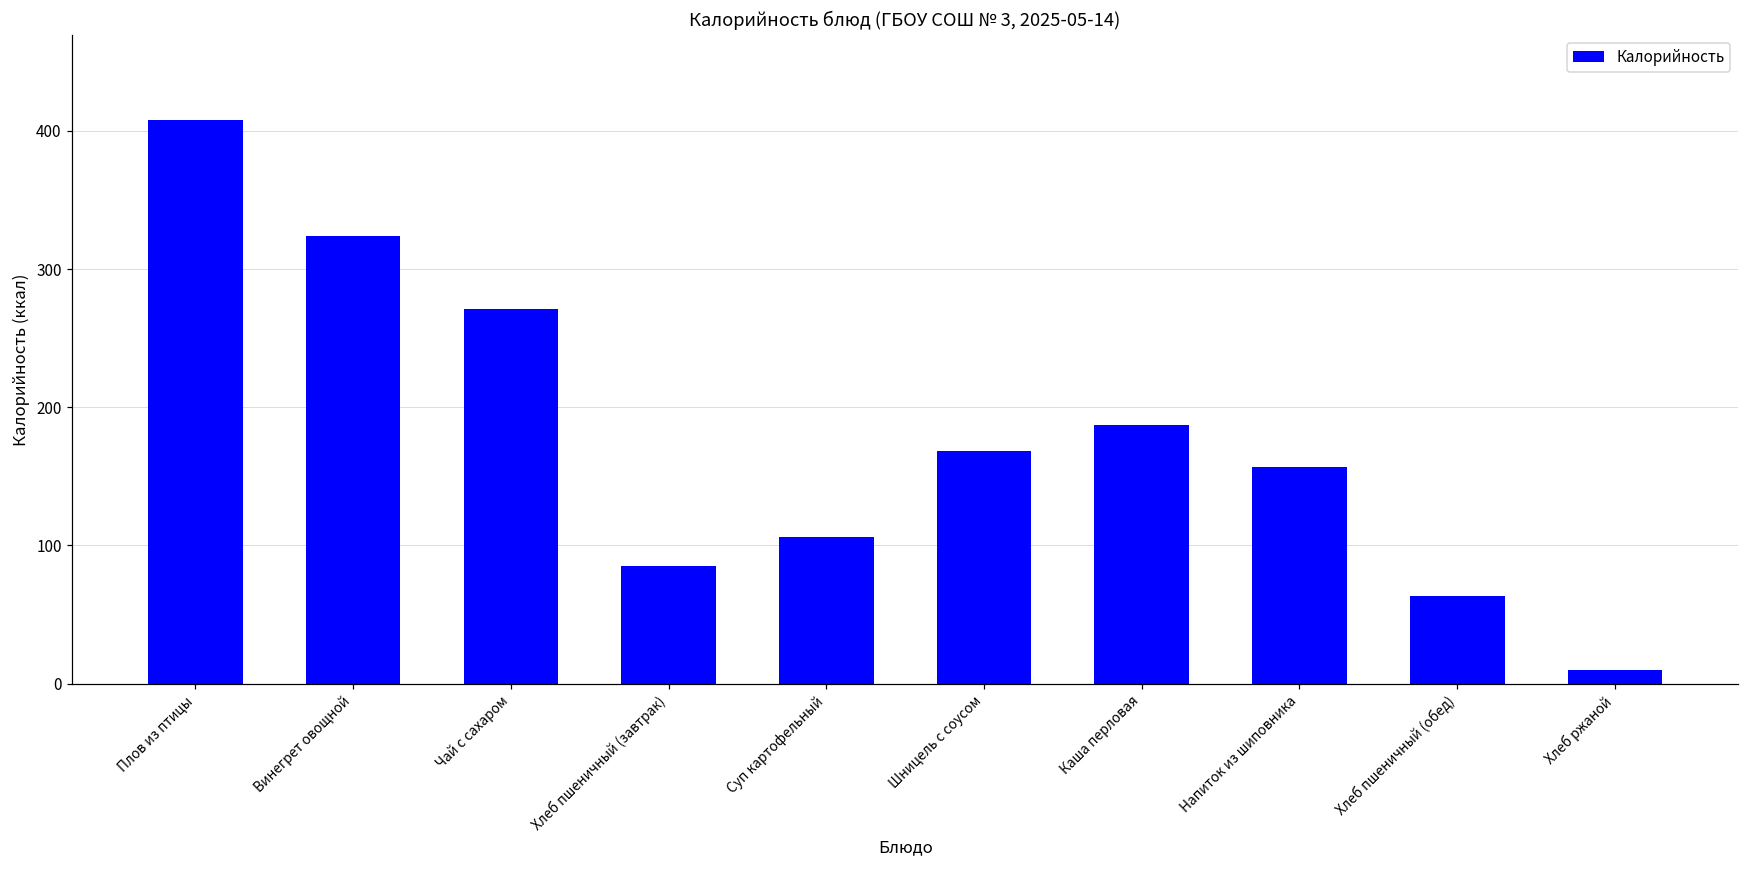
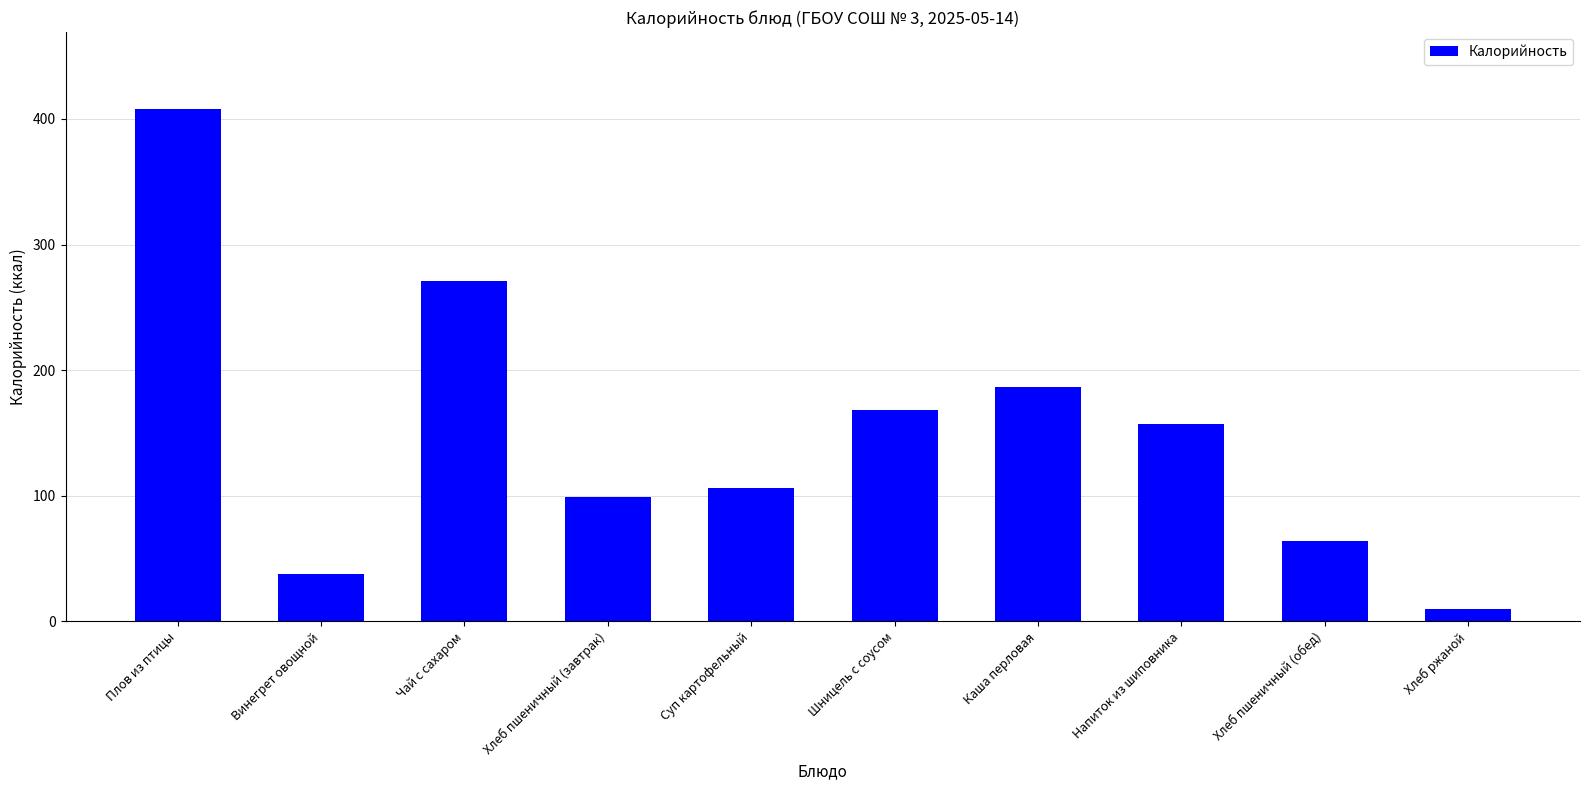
  {
    "Плов из птицы": 408,
-   "Винегрет овощной": 324,
+   "Винегрет овощной": 38,
    "Чай с сахаром": 271,
-   "Хлеб пшеничный (завтрак)": 85,
+   "Хлеб пшеничный (завтрак)": 99,
    "Суп картофельный": 106,
    "Шницель с соусом": 168,
    "Каша перловая": 187,
    "Напиток из шиповника": 157,
    "Хлеб пшеничный (обед)": 64,
    "Хлеб ржаной": 10
  }
